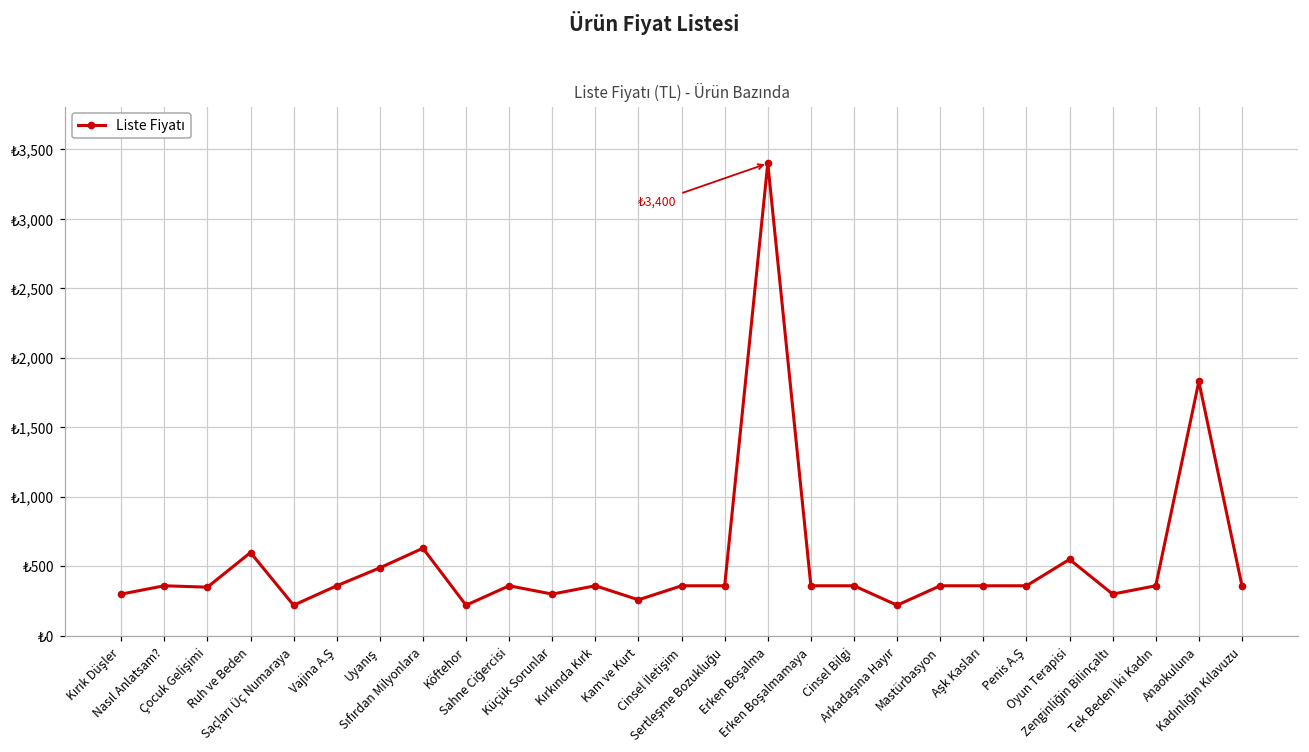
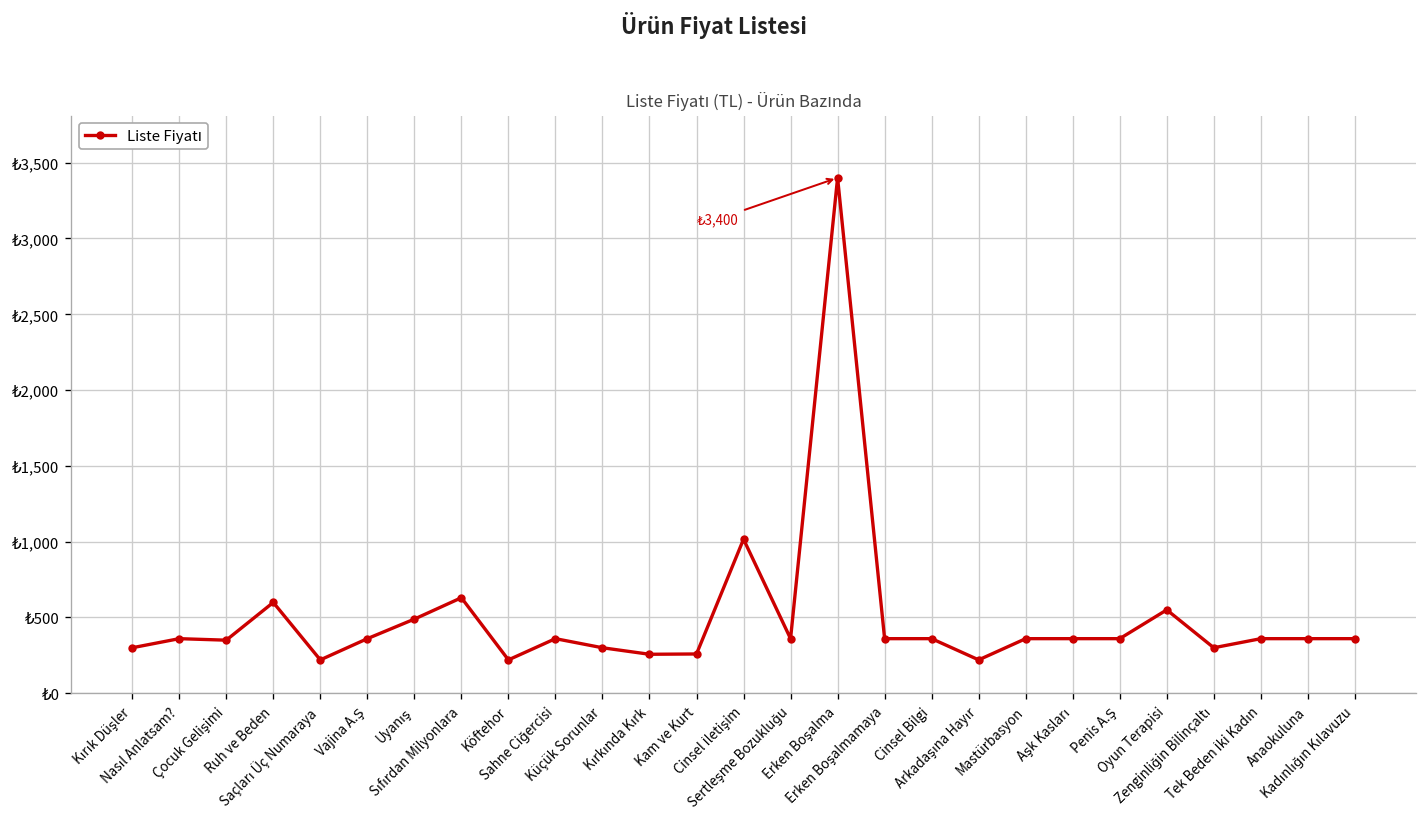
  {
    "Kırık Düşler": "₺300",
    "Nasıl Anlatsam?": "₺360",
    "Çocuk Gelişimi": "₺350",
    "Ruh ve Beden": "₺600",
    "Saçları Üç Numaraya": "₺220",
    "Vajina A.Ş": "₺360",
    "Uyanış": "₺490",
    "Sıfırdan Milyonlara": "₺630",
    "Köftehor": "₺220",
    "Sahne Ciğercisi": "₺360",
    "Küçük Sorunlar": "₺300",
-   "Kırkında Kırk": "₺360",
+   "Kırkında Kırk": "₺260",
    "Kam ve Kurt": "₺260",
-   "Cinsel İletişim": "₺360",
+   "Cinsel İletişim": "₺1,020",
    "Sertleşme Bozukluğu": "₺360",
    "Erken Boşalmamaya": "₺360",
    "Cinsel Bilgi": "₺360",
    "Arkadaşına Hayır": "₺220",
    "Mastürbasyon": "₺360",
    "Aşk Kasları": "₺360",
    "Penis A.Ş": "₺360",
    "Oyun Terapisi": "₺550",
    "Zenginliğin Bilinçaltı": "₺300",
    "Tek Beden İki Kadın": "₺360",
-   "Anaokuluna": "₺1,830",
+   "Anaokuluna": "₺360",
    "Kadınlığın Kılavuzu": "₺360"
  }
